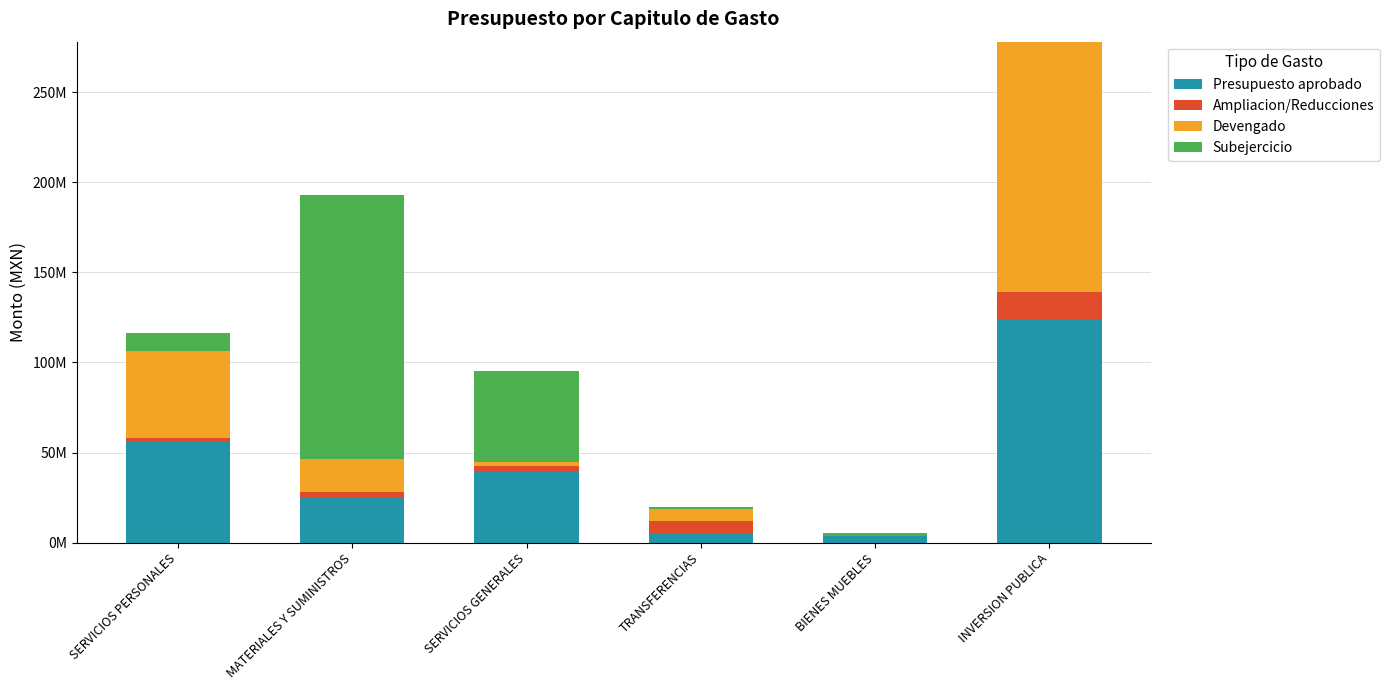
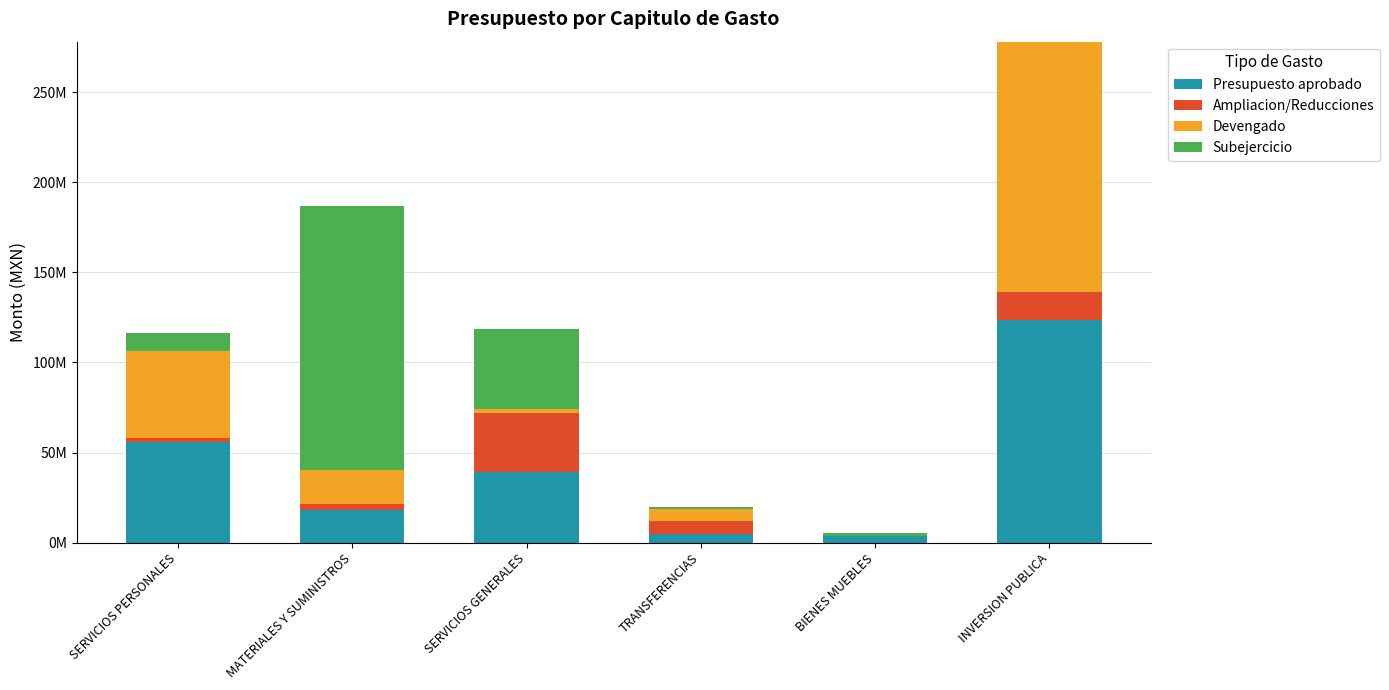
  {
    "Presupuesto aprobado": {
      "SERVICIOS PERSONALES": 56000000,
-     "MATERIALES Y SUMINISTROS": 25000000,
+     "MATERIALES Y SUMINISTROS": 18000000,
      "SERVICIOS GENERALES": 39000000,
      "TRANSFERENCIAS": 5000000,
      "BIENES MUEBLES": 4000000,
      "INVERSION PUBLICA": 124000000
    },
    "Ampliacion/Reducciones": {
      "SERVICIOS PERSONALES": 2000000,
      "MATERIALES Y SUMINISTROS": 3000000,
-     "SERVICIOS GENERALES": 3000000,
+     "SERVICIOS GENERALES": 33000000,
      "TRANSFERENCIAS": 8000000,
      "BIENES MUEBLES": 0,
      "INVERSION PUBLICA": 15000000
    },
    "Devengado": {
      "SERVICIOS PERSONALES": 48000000,
      "MATERIALES Y SUMINISTROS": 19000000,
      "SERVICIOS GENERALES": 2000000,
      "TRANSFERENCIAS": 7000000,
      "INVERSION PUBLICA": 139000000
    },
    "Subejercicio": {
      "SERVICIOS PERSONALES": 10000000,
      "MATERIALES Y SUMINISTROS": 147000000,
-     "SERVICIOS GENERALES": 51000000,
+     "SERVICIOS GENERALES": 44000000,
      "BIENES MUEBLES": 1000000
    }
  }
